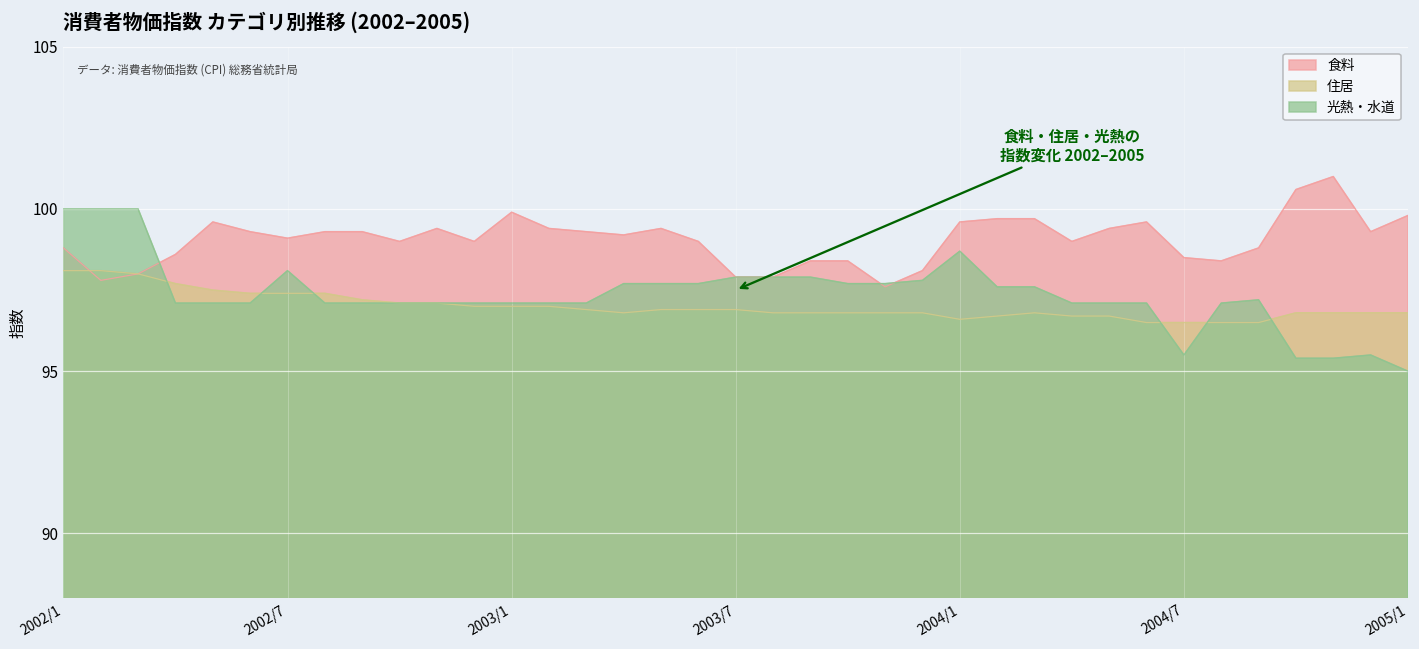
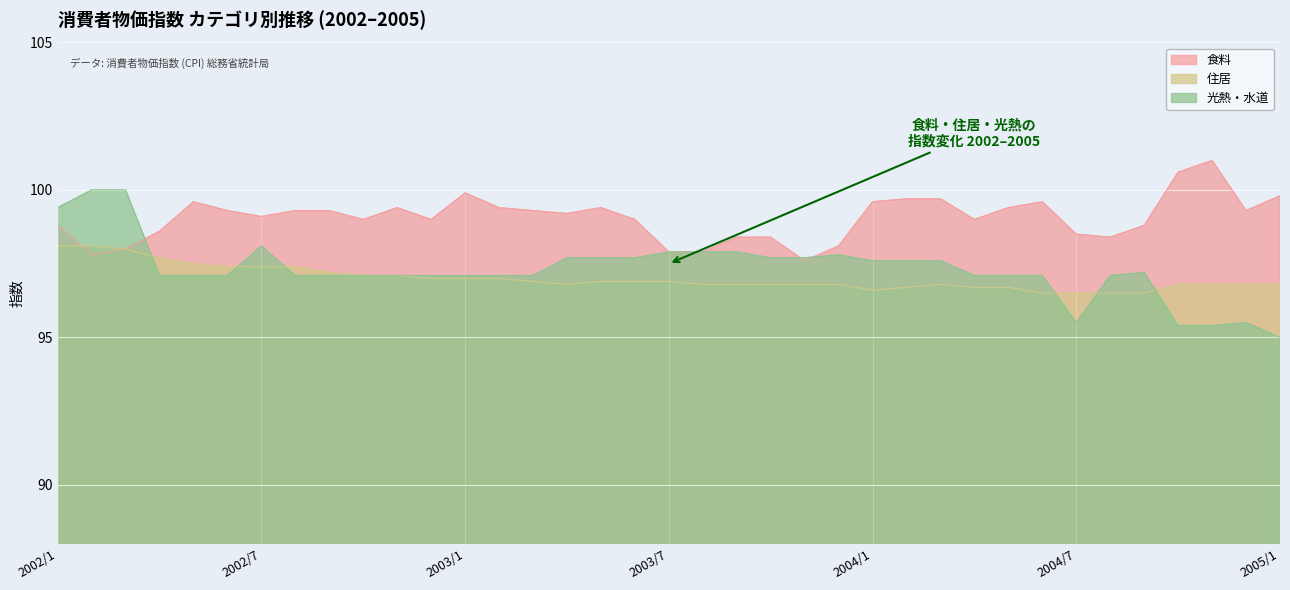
  {
    "光熱・水道": {
-     "2002/1": 100.0,
+     "2002/1": 99.4,
      "2002/7": 98.1,
      "2003/1": 97.1,
-     "2004/1": 98.7,
+     "2004/1": 97.6,
      "2004/7": 95.5,
      "2005/1": 95.0
    }
  }
